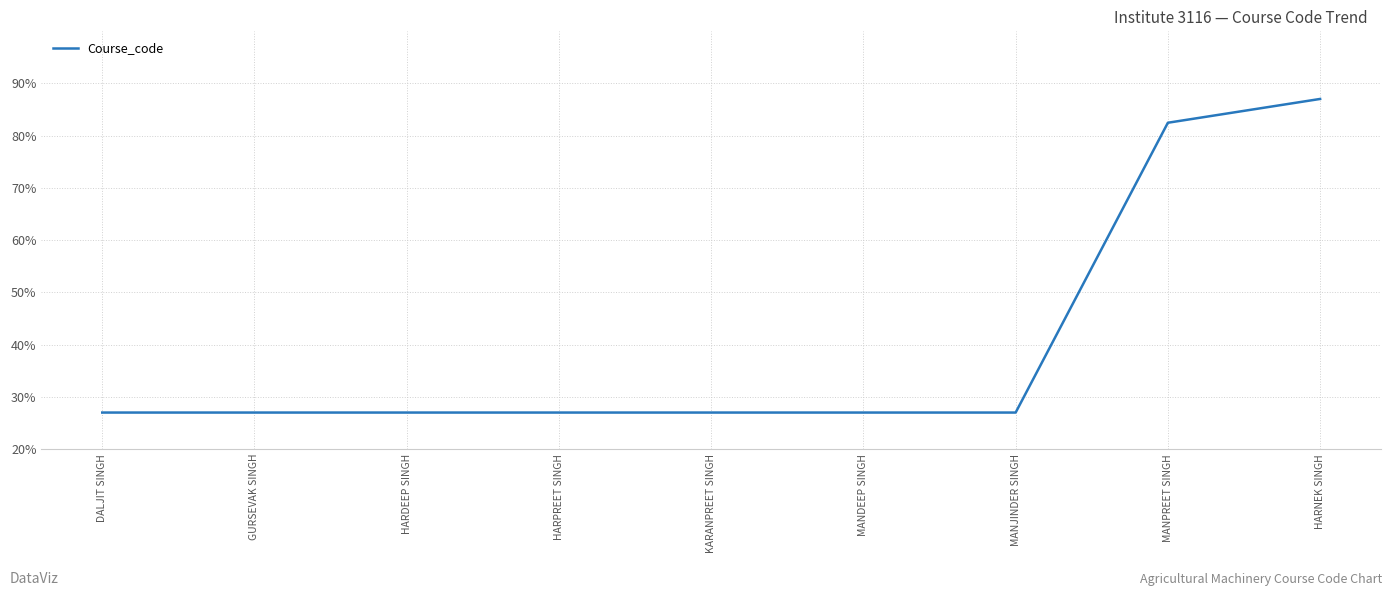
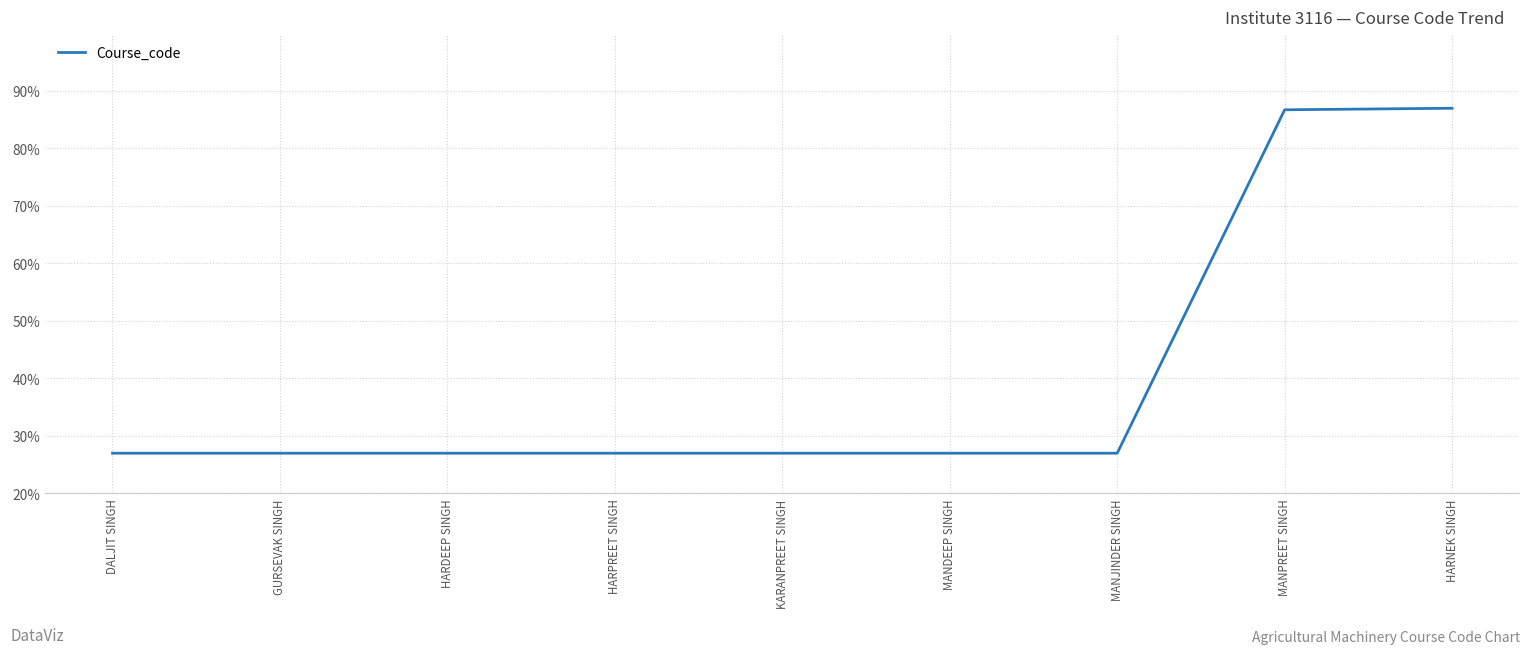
  {
    "DALJIT SINGH": "27%",
    "GURSEVAK SINGH": "27%",
    "HARDEEP SINGH": "27%",
    "HARPREET SINGH": "27%",
    "KARANPREET SINGH": "27%",
    "MANDEEP SINGH": "27%",
    "MANJINDER SINGH": "27%",
-   "MANPREET SINGH": "82%",
+   "MANPREET SINGH": "87%",
    "HARNEK SINGH": "87%"
  }
